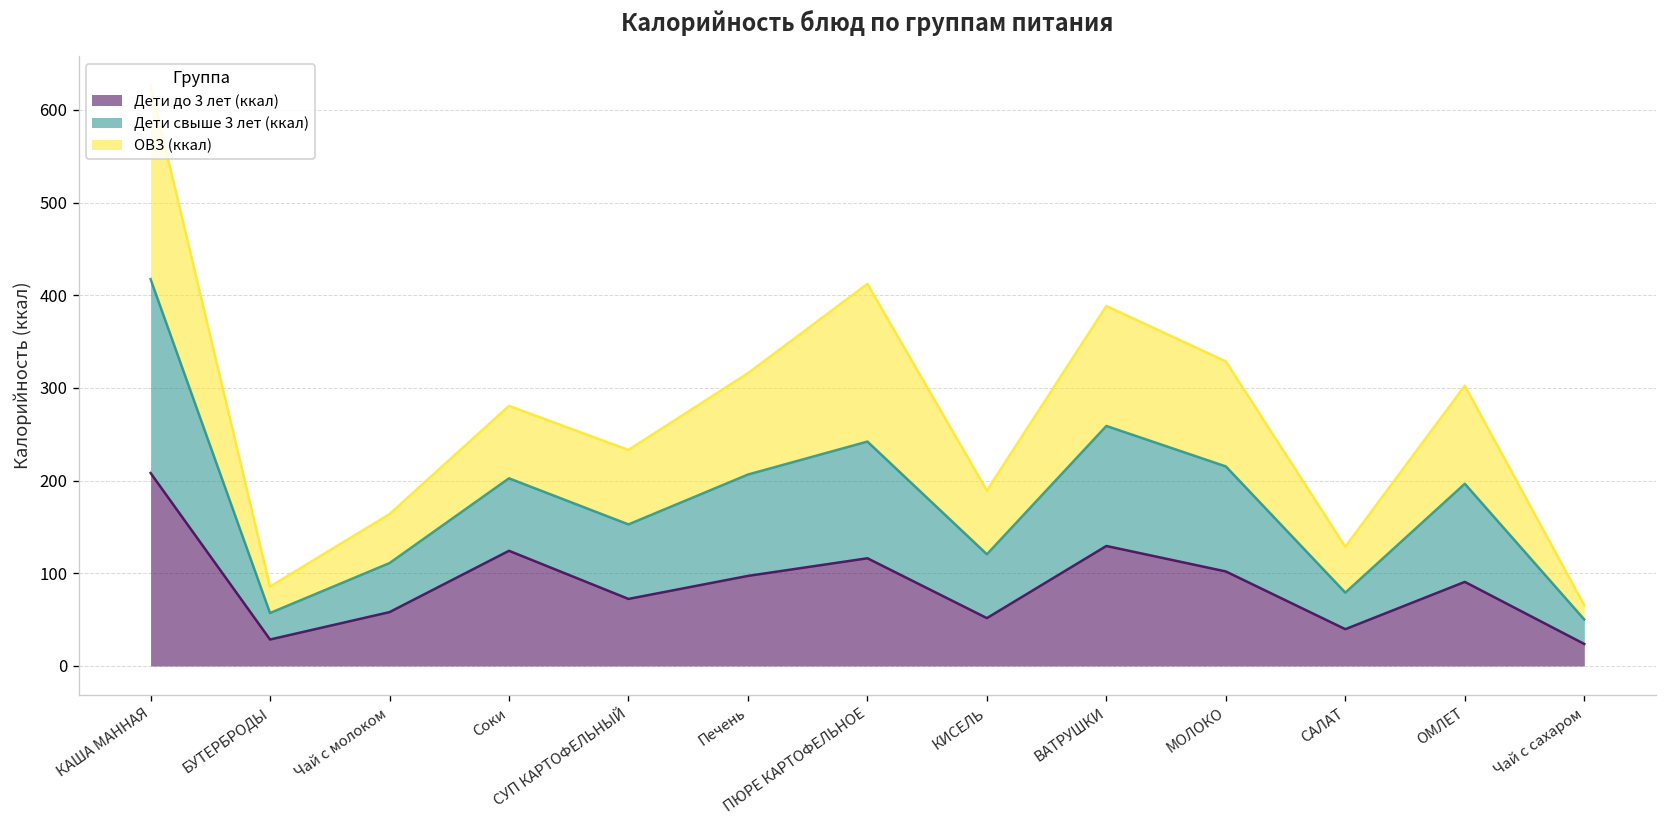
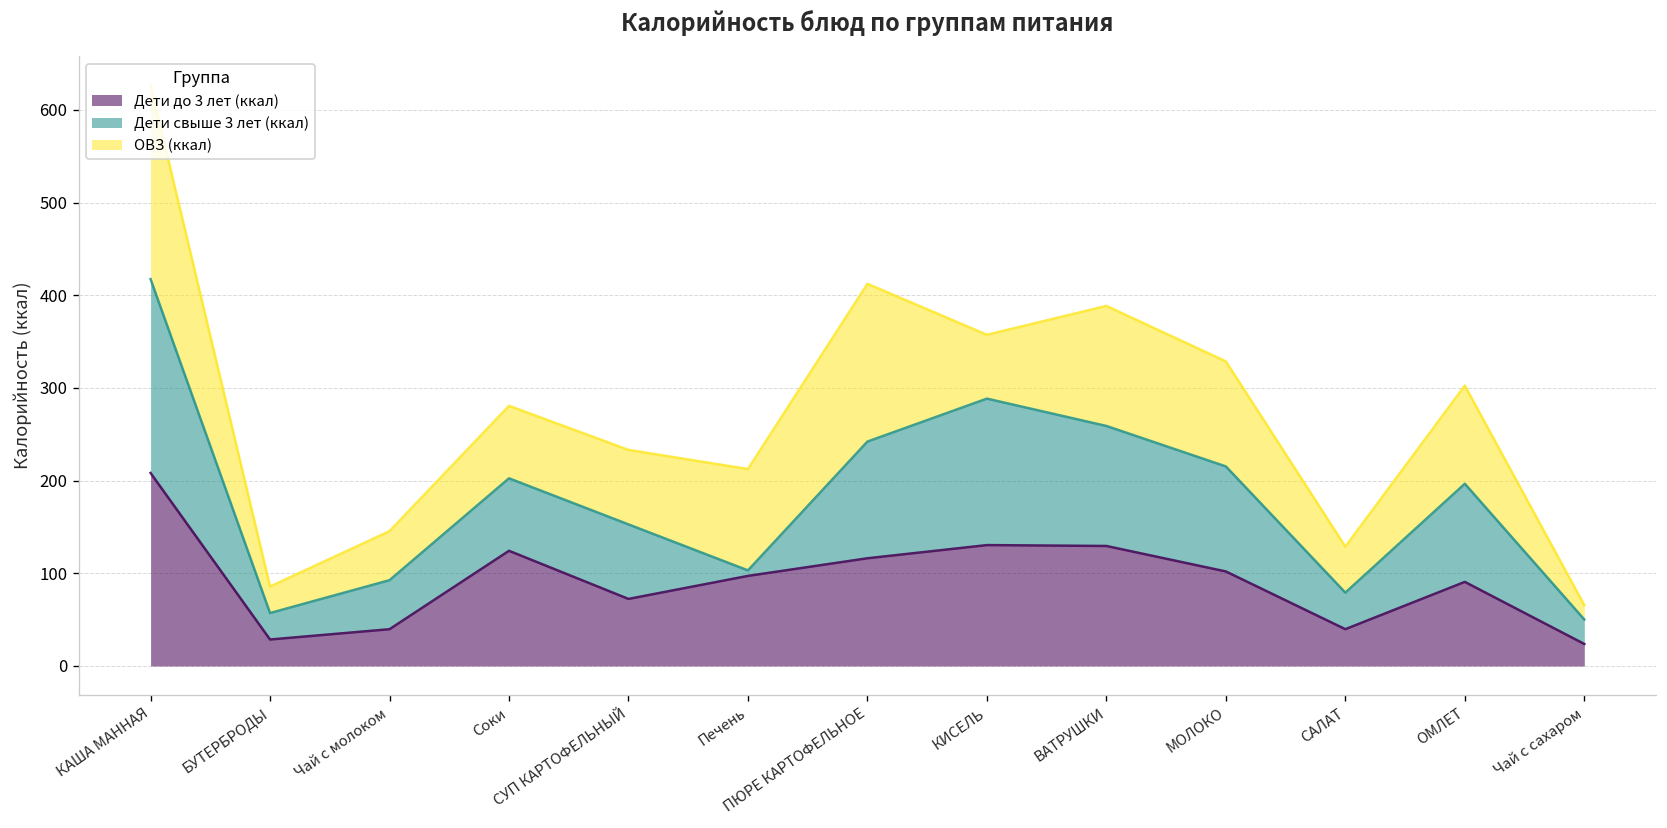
  {
    "Дети до 3 лет (ккал)": {
      "КАША МАННАЯ": 210,
      "БУТЕРБРОДЫ": 30,
-     "Чай с молоком": 60,
+     "Чай с молоком": 40,
      "Соки": 120,
      "СУП КАРТОФЕЛЬНЫЙ": 70,
      "Печень": 100,
      "ПЮРЕ КАРТОФЕЛЬНОЕ": 120,
-     "КИСЕЛЬ": 50,
+     "КИСЕЛЬ": 130,
      "ВАТРУШКИ": 130,
      "МОЛОКО": 100,
      "САЛАТ": 40,
      "ОМЛЕТ": 90,
      "Чай с сахаром": 20
    },
    "Дети свыше 3 лет (ккал)": {
      "КАША МАННАЯ": 210,
      "БУТЕРБРОДЫ": 30,
      "Чай с молоком": 50,
      "Соки": 80,
      "СУП КАРТОФЕЛЬНЫЙ": 80,
-     "Печень": 110,
+     "Печень": 10,
      "ПЮРЕ КАРТОФЕЛЬНОЕ": 130,
-     "КИСЕЛЬ": 70,
+     "КИСЕЛЬ": 160,
      "ВАТРУШКИ": 130,
      "МОЛОКО": 110,
      "САЛАТ": 40,
      "ОМЛЕТ": 110,
      "Чай с сахаром": 30
    },
    "ОВЗ (ккал)": {
      "БУТЕРБРОДЫ": 30,
      "Чай с молоком": 50,
      "Соки": 80,
      "СУП КАРТОФЕЛЬНЫЙ": 80,
      "Печень": 110,
      "ПЮРЕ КАРТОФЕЛЬНОЕ": 170,
      "КИСЕЛЬ": 70,
      "ВАТРУШКИ": 130,
      "МОЛОКО": 110,
      "САЛАТ": 50,
      "ОМЛЕТ": 110,
      "Чай с сахаром": 20
    }
  }
